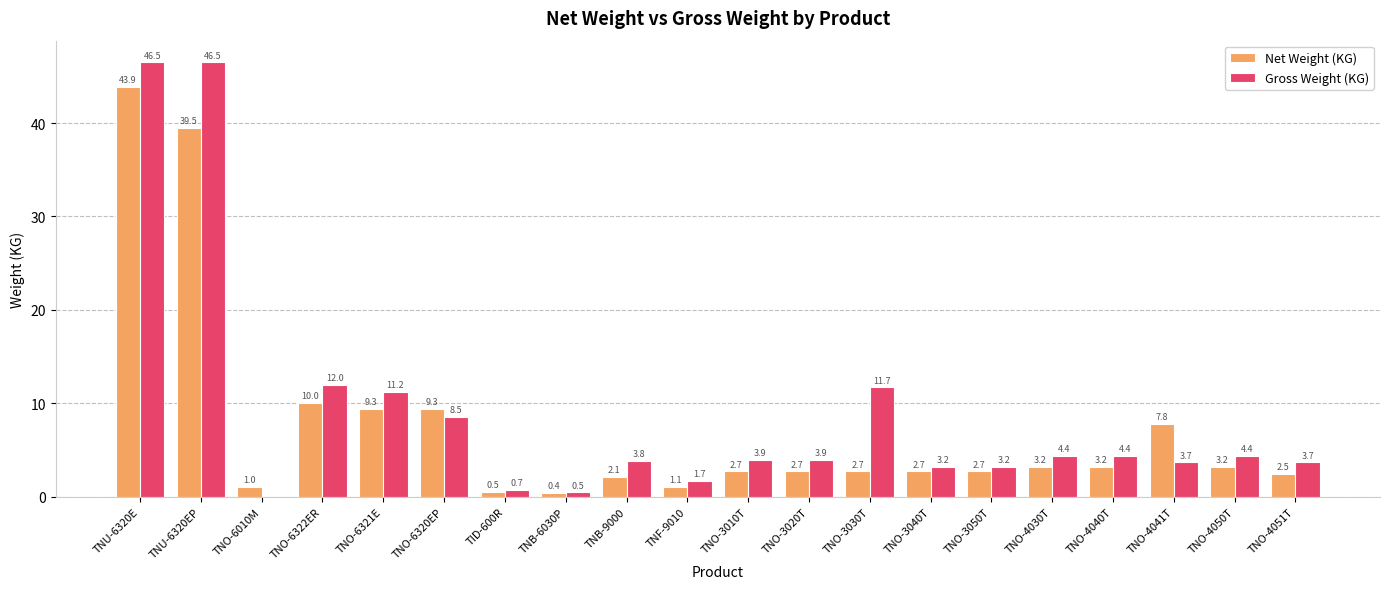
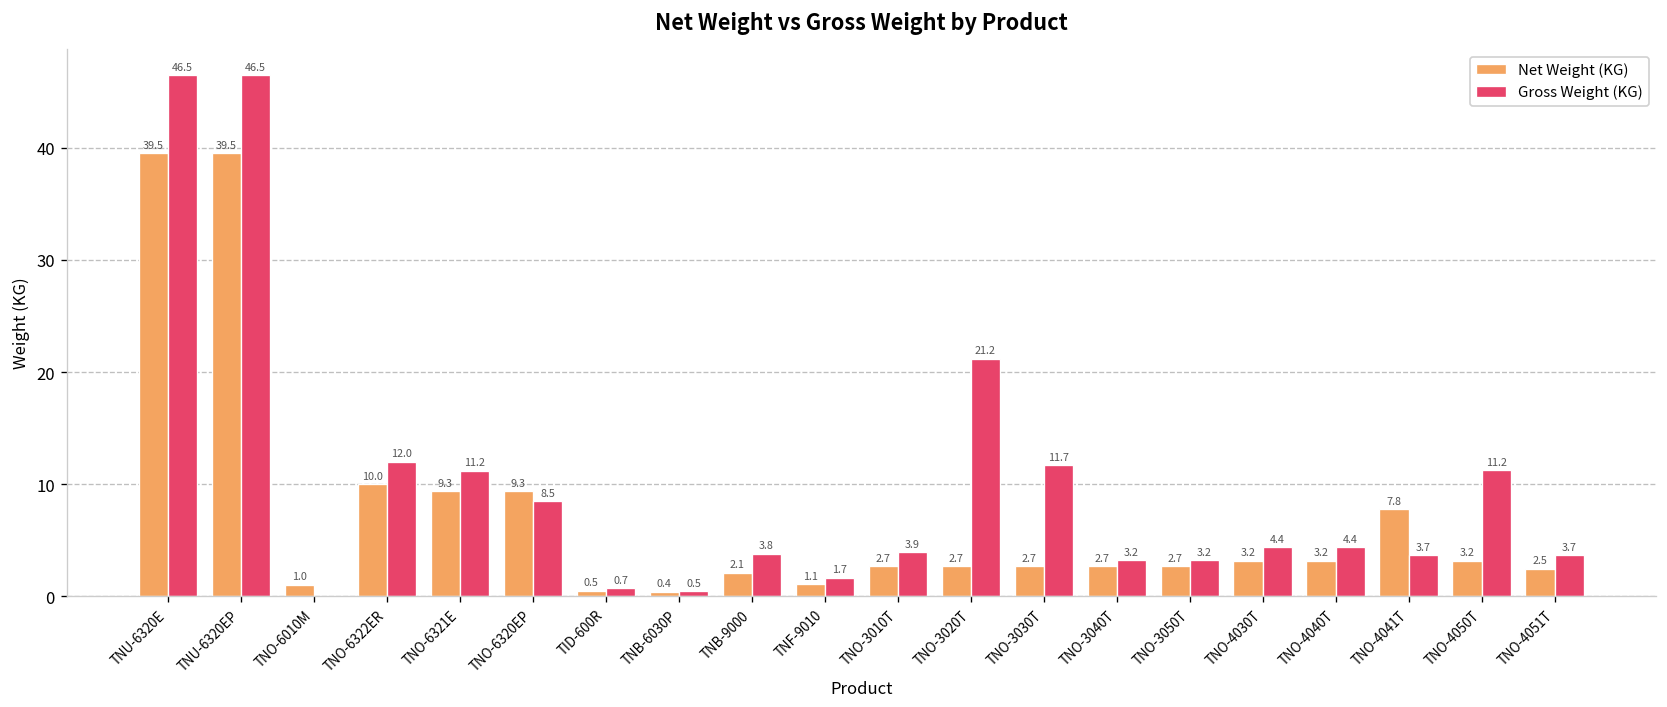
  {
    "Net Weight (KG)": {
-     "TNU-6320E": 43.9,
+     "TNU-6320E": 39.5,
      "TNU-6320EP": 39.5,
      "TNO-6010M": 1.0,
      "TNO-6322ER": 10.0,
      "TNO-6321E": 9.3,
      "TNO-6320EP": 9.3,
      "TID-600R": 0.5,
      "TNB-6030P": 0.4,
      "TNB-9000": 2.1,
      "TNF-9010": 1.1,
      "TNO-3010T": 2.7,
      "TNO-3020T": 2.7,
      "TNO-3030T": 2.7,
      "TNO-3040T": 2.7,
      "TNO-3050T": 2.7,
      "TNO-4030T": 3.2,
      "TNO-4040T": 3.2,
      "TNO-4041T": 7.8,
      "TNO-4050T": 3.2,
      "TNO-4051T": 2.5
    },
    "Gross Weight (KG)": {
      "TNU-6320E": 46.5,
      "TNU-6320EP": 46.5,
      "TNO-6322ER": 12.0,
      "TNO-6321E": 11.2,
      "TNO-6320EP": 8.5,
      "TID-600R": 0.7,
      "TNB-6030P": 0.5,
      "TNB-9000": 3.8,
      "TNF-9010": 1.7,
      "TNO-3010T": 3.9,
-     "TNO-3020T": 3.9,
+     "TNO-3020T": 21.2,
      "TNO-3030T": 11.7,
      "TNO-3040T": 3.2,
      "TNO-3050T": 3.2,
      "TNO-4030T": 4.4,
      "TNO-4040T": 4.4,
      "TNO-4041T": 3.7,
-     "TNO-4050T": 4.4,
+     "TNO-4050T": 11.2,
      "TNO-4051T": 3.7
    }
  }
